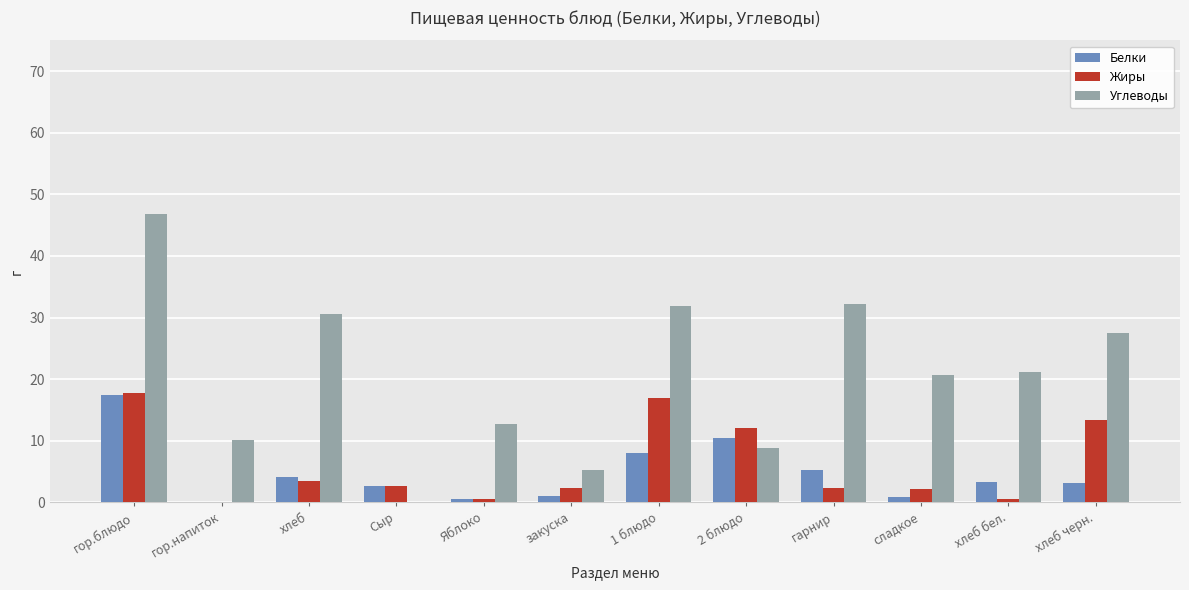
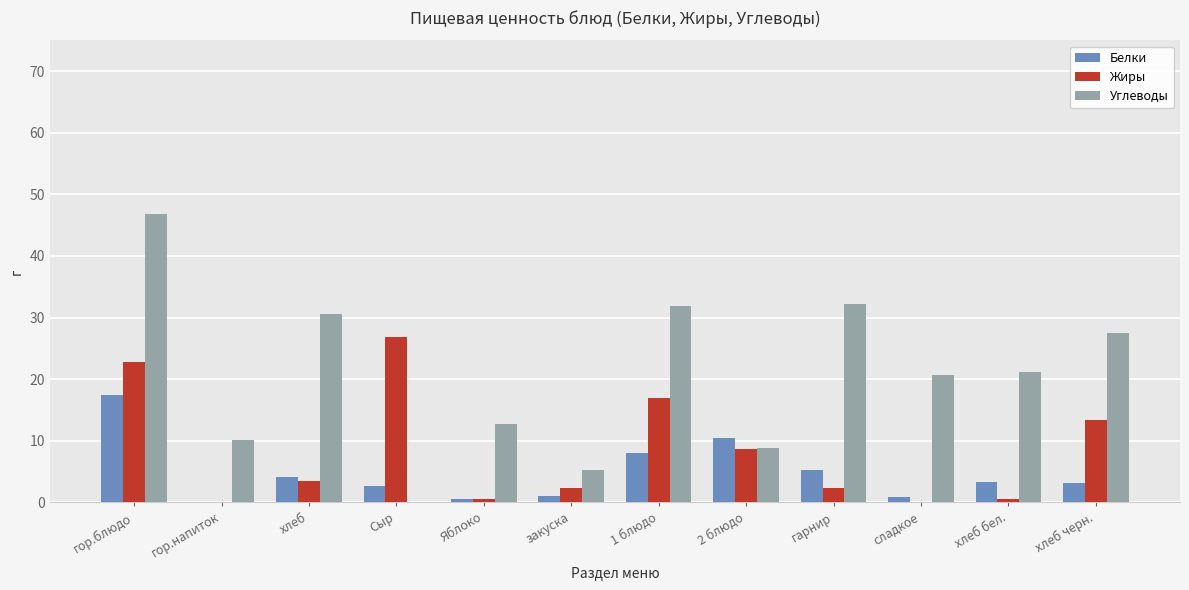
  {
    "Жиры": {
-     "гор.блюдо": 18,
+     "гор.блюдо": 23,
      "хлеб": 3,
-     "Сыр": 3,
+     "Сыр": 27,
      "Яблоко": 1,
      "закуска": 2,
      "1 блюдо": 17,
-     "2 блюдо": 12,
+     "2 блюдо": 9,
      "гарнир": 2,
-     "сладкое": 2,
+     "сладкое": 0,
      "хлеб бел.": 1,
      "хлеб черн.": 13
    }
  }
